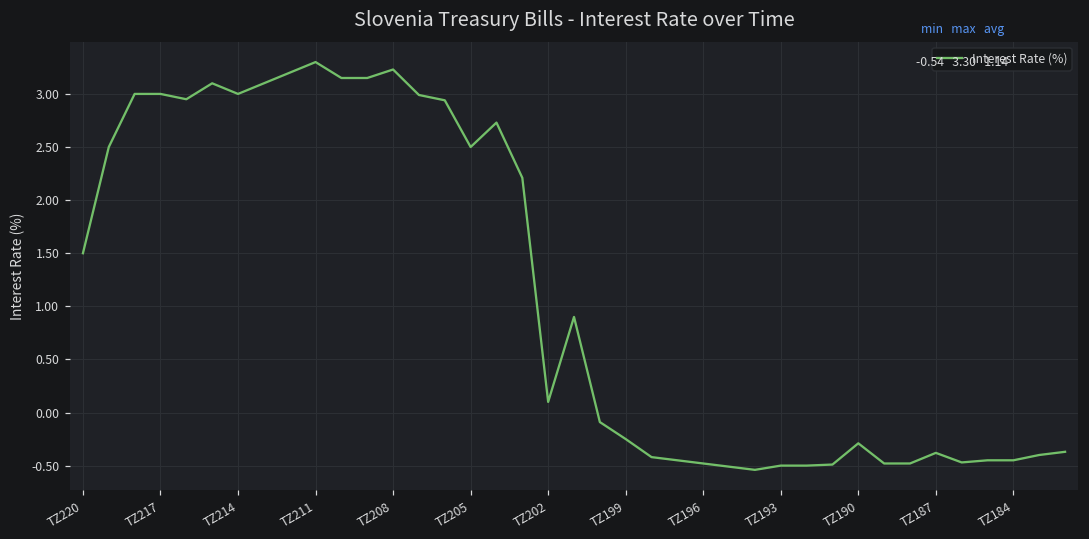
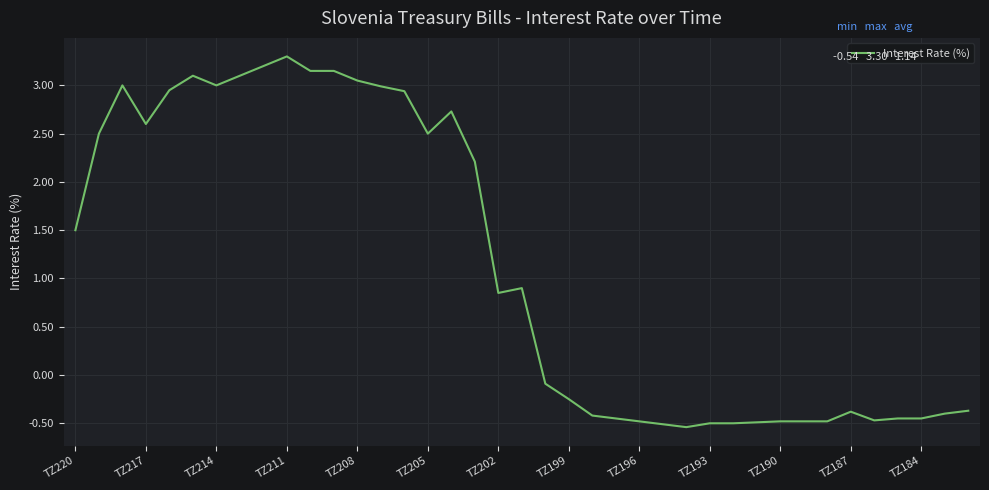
  {
    "TZ220": 1.5,
-   "TZ217": 3.0,
+   "TZ217": 2.6,
    "TZ214": 3.0,
    "TZ211": 3.3,
-   "TZ208": 3.2,
+   "TZ208": 3.1,
    "TZ205": 2.5,
-   "TZ202": 0.1,
+   "TZ202": 0.9,
    "TZ199": -0.3,
    "TZ196": -0.5,
    "TZ193": -0.5,
-   "TZ190": -0.3,
+   "TZ190": -0.5,
    "TZ187": -0.4,
    "TZ184": -0.5
  }
